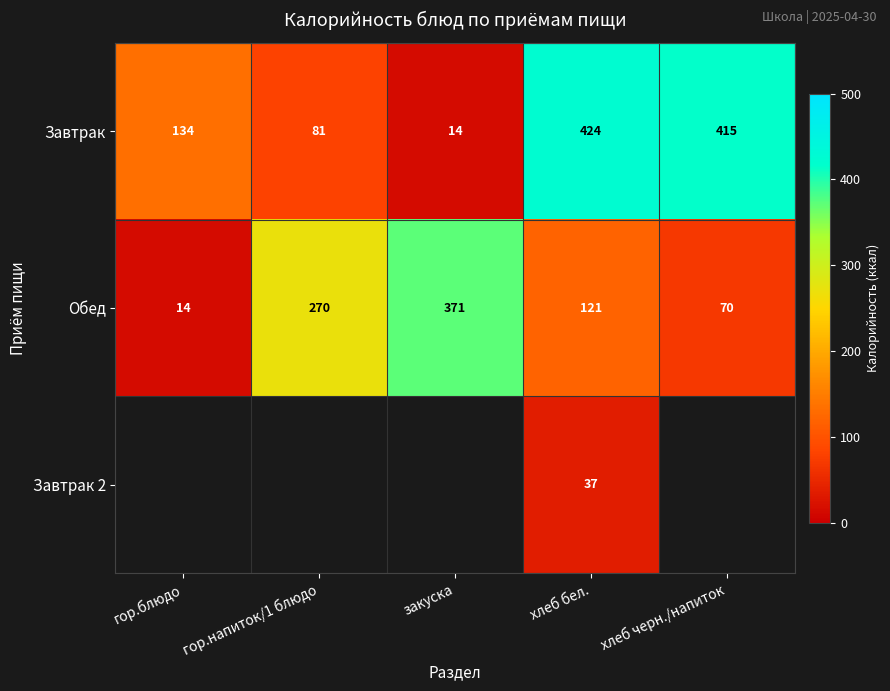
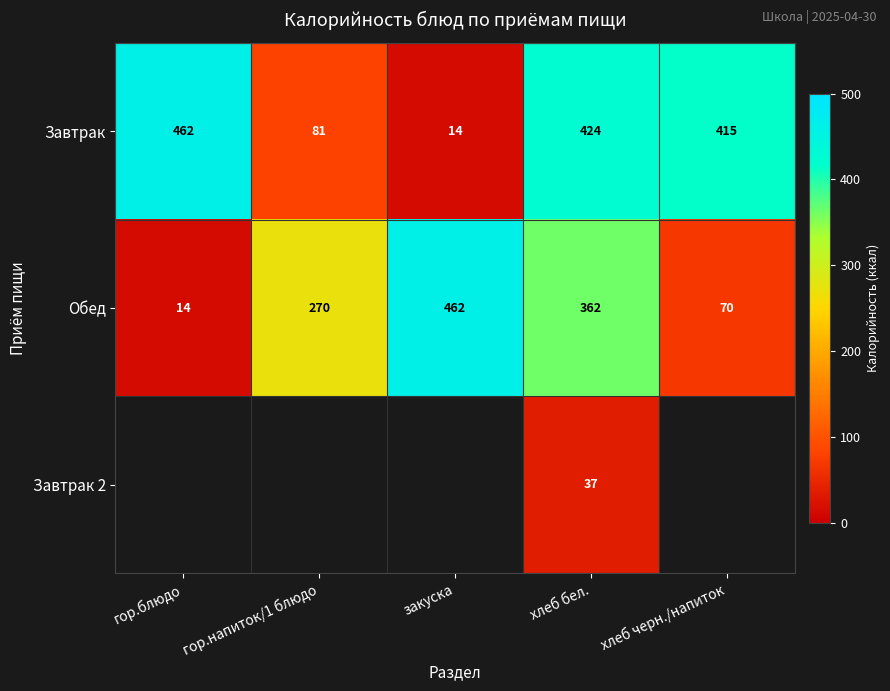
  {
    "Завтрак": {
-     "гор.блюдо": 134,
+     "гор.блюдо": 462,
      "гор.напиток/1 блюдо": 81,
      "закуска": 14,
      "хлеб бел.": 424,
      "хлеб черн./напиток": 415
    },
    "Обед": {
      "гор.блюдо": 14,
      "гор.напиток/1 блюдо": 270,
-     "закуска": 371,
-     "хлеб бел.": 121,
+     "закуска": 462,
+     "хлеб бел.": 362,
      "хлеб черн./напиток": 70
    },
    "Завтрак 2": {
      "хлеб бел.": 37
    }
  }
